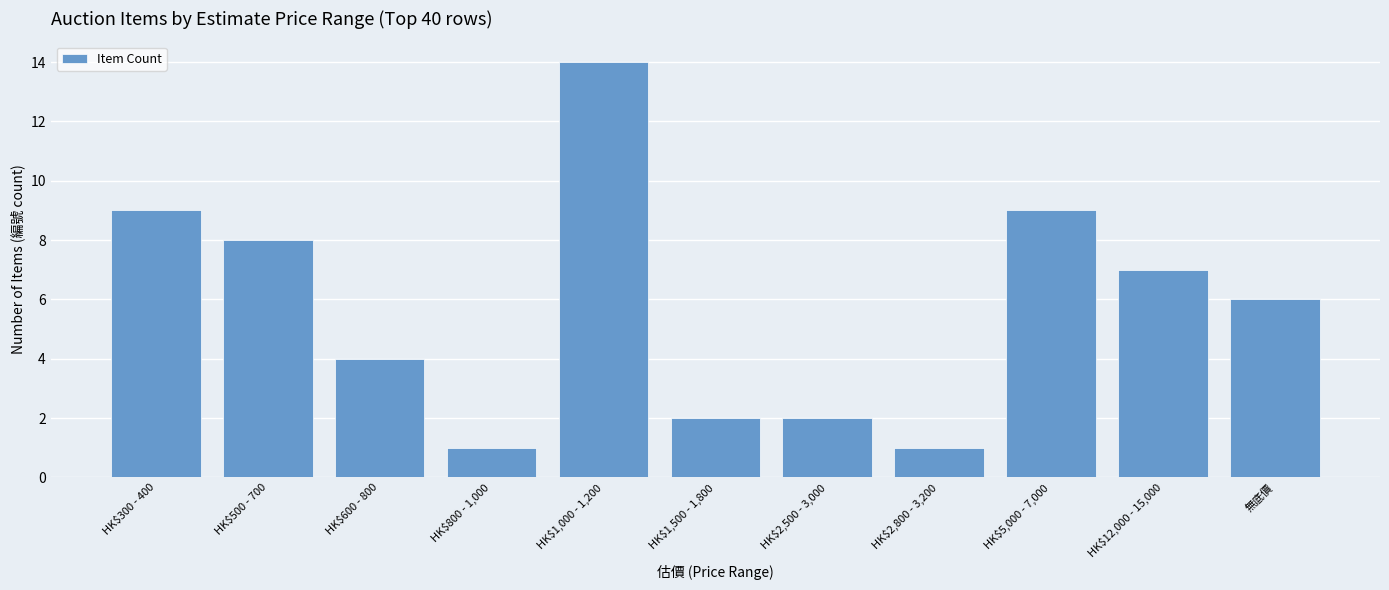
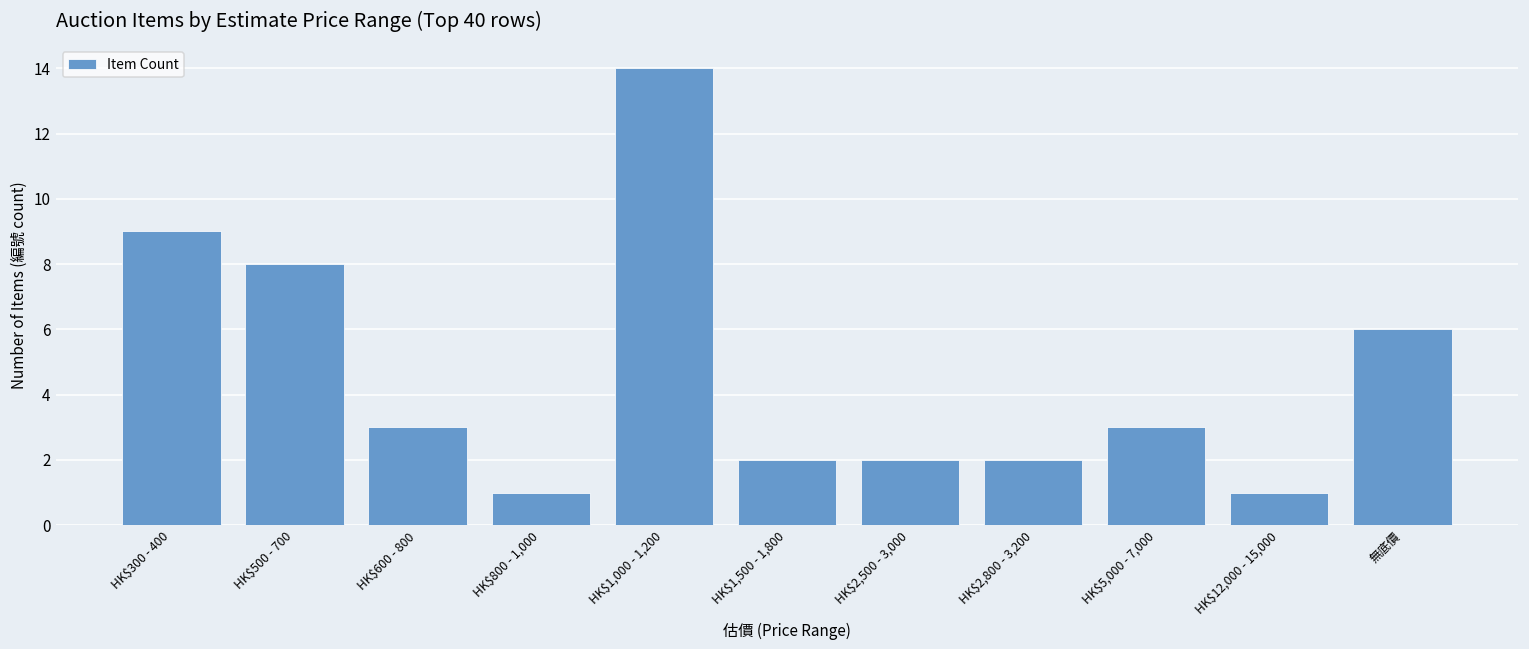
  {
    "HK$300 - 400": 9,
    "HK$500 - 700": 8,
-   "HK$600 - 800": 4,
+   "HK$600 - 800": 3,
    "HK$800 - 1,000": 1,
    "HK$1,000 - 1,200": 14,
    "HK$1,500 - 1,800": 2,
    "HK$2,500 - 3,000": 2,
-   "HK$2,800 - 3,200": 1,
-   "HK$5,000 - 7,000": 9,
-   "HK$12,000 - 15,000": 7,
+   "HK$2,800 - 3,200": 2,
+   "HK$5,000 - 7,000": 3,
+   "HK$12,000 - 15,000": 1,
    "無底價": 6
  }
